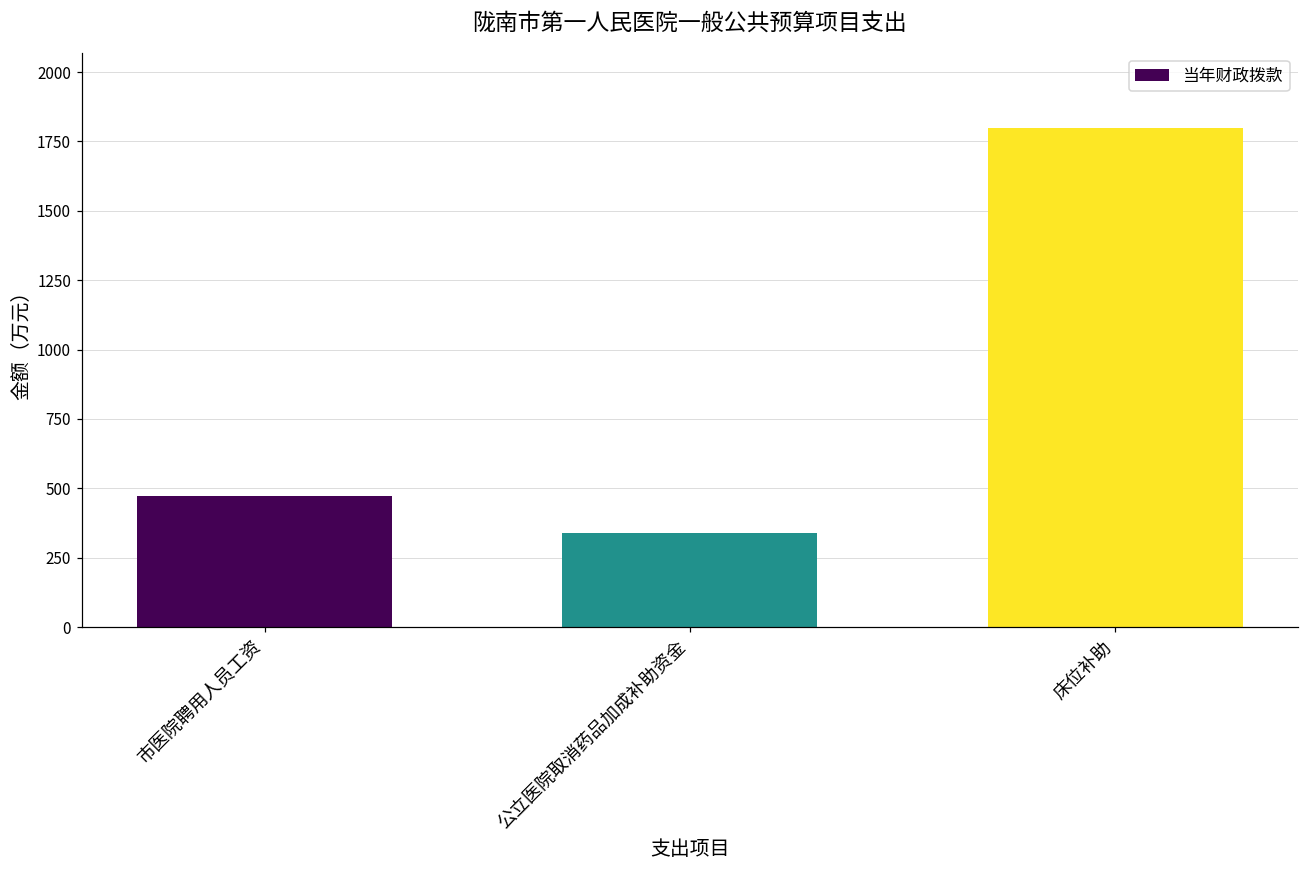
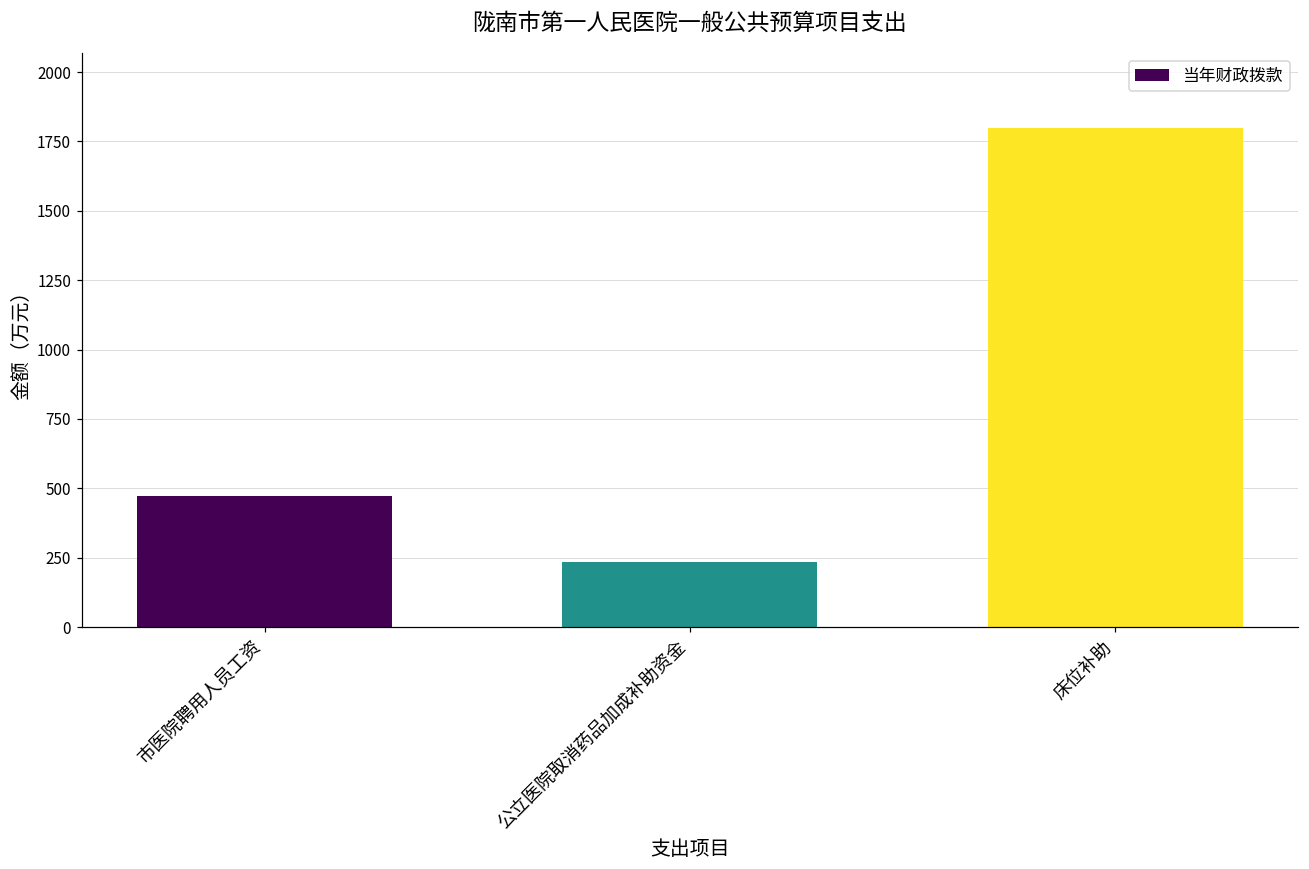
  {
    "市医院聘用人员工资": 470,
-   "公立医院取消药品加成补助资金": 340,
+   "公立医院取消药品加成补助资金": 240,
    "床位补助": 1800
  }
